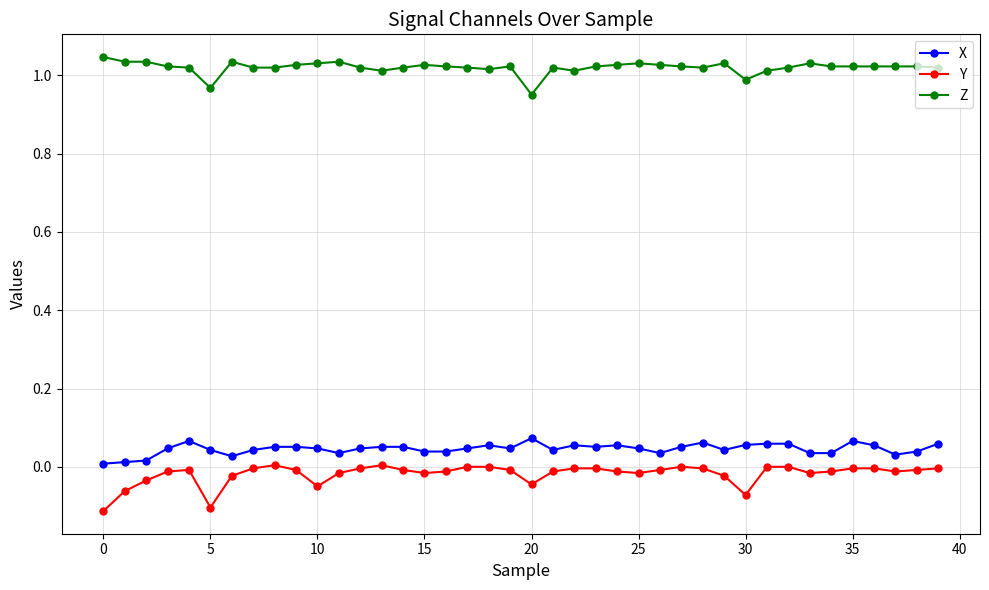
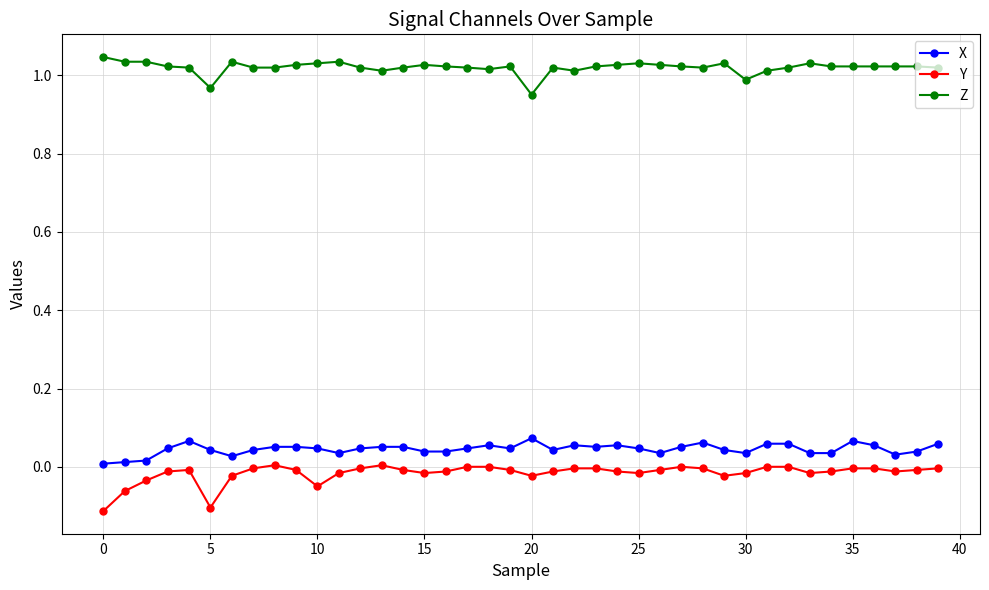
  {
    "X": {
      "0": 0.01,
      "5": 0.04,
      "10": 0.05,
      "15": 0.04,
      "20": 0.07,
      "25": 0.05,
-     "30": 0.06,
+     "30": 0.04,
      "35": 0.07
    },
    "Y": {
      "0": -0.11,
      "5": -0.10,
      "10": -0.05,
      "15": -0.02,
-     "20": -0.05,
+     "20": -0.02,
      "25": -0.02,
-     "30": -0.07,
+     "30": -0.02,
      "35": 0.00
    },
    "Z": {
      "0": 1.05,
      "5": 0.97,
      "10": 1.03,
      "15": 1.03,
      "20": 0.95,
      "25": 1.03,
      "30": 0.99,
      "35": 1.02
    }
  }
